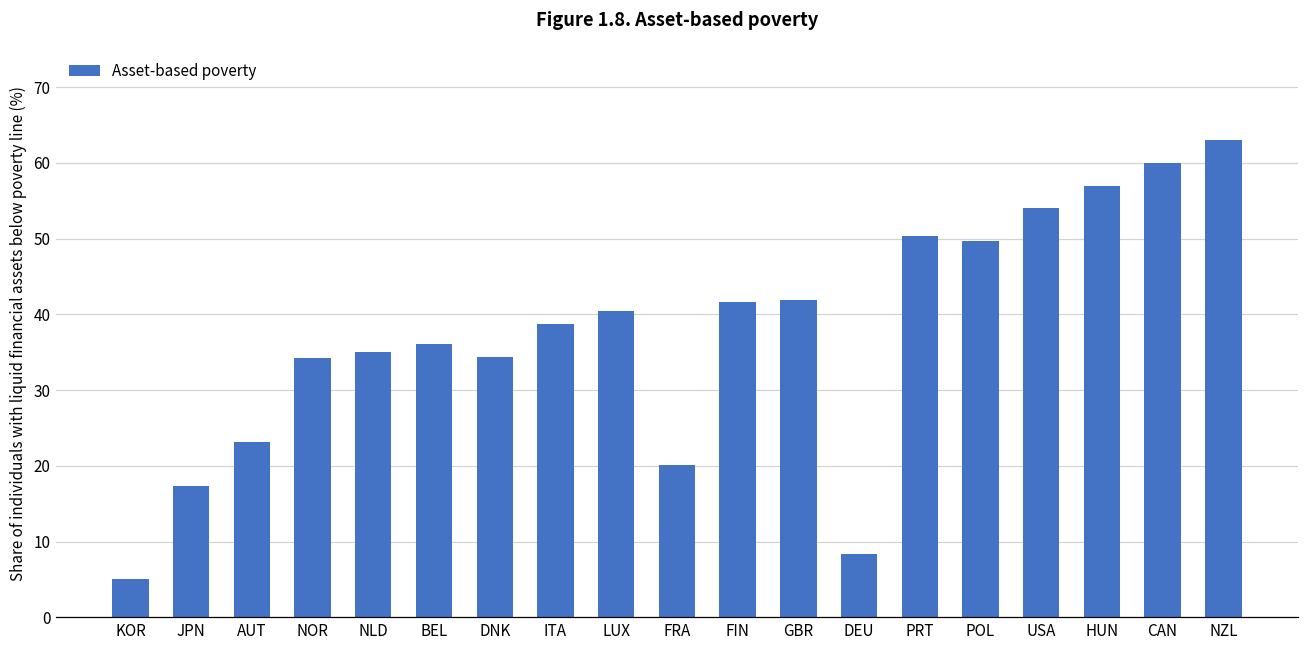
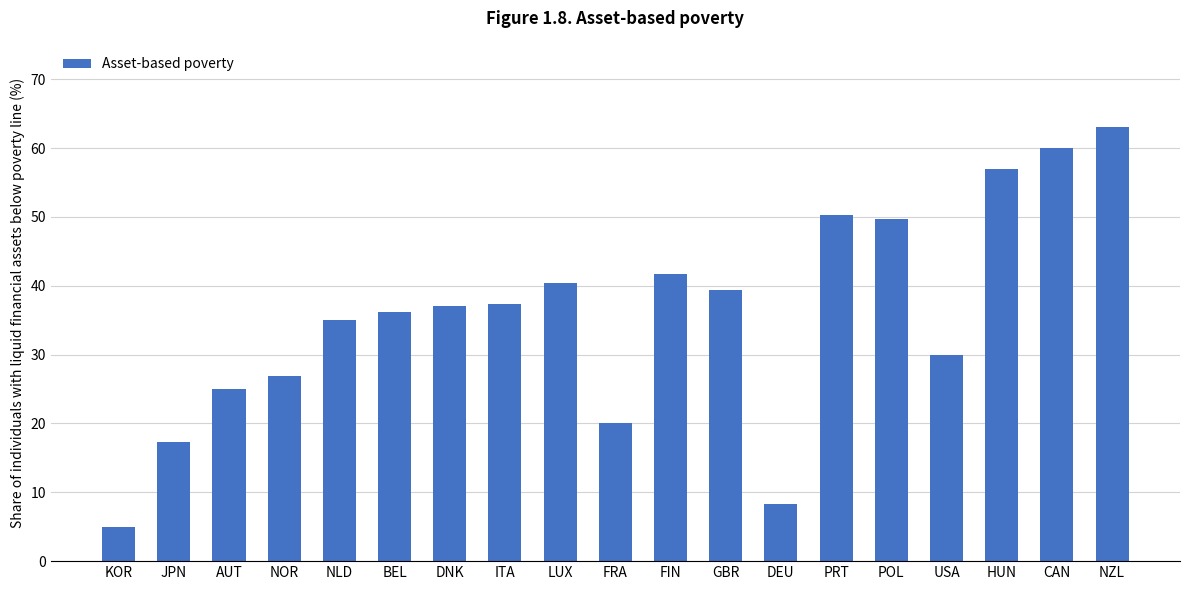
  {
    "KOR": 5,
    "JPN": 17,
-   "AUT": 23,
-   "NOR": 34,
+   "AUT": 25,
+   "NOR": 27,
    "NLD": 35,
    "BEL": 36,
-   "DNK": 34,
-   "ITA": 39,
+   "DNK": 37,
+   "ITA": 37,
    "LUX": 40,
    "FRA": 20,
    "FIN": 42,
-   "GBR": 42,
+   "GBR": 39,
    "DEU": 8,
    "PRT": 50,
    "POL": 50,
-   "USA": 54,
+   "USA": 30,
    "HUN": 57,
    "CAN": 60,
    "NZL": 63
  }
